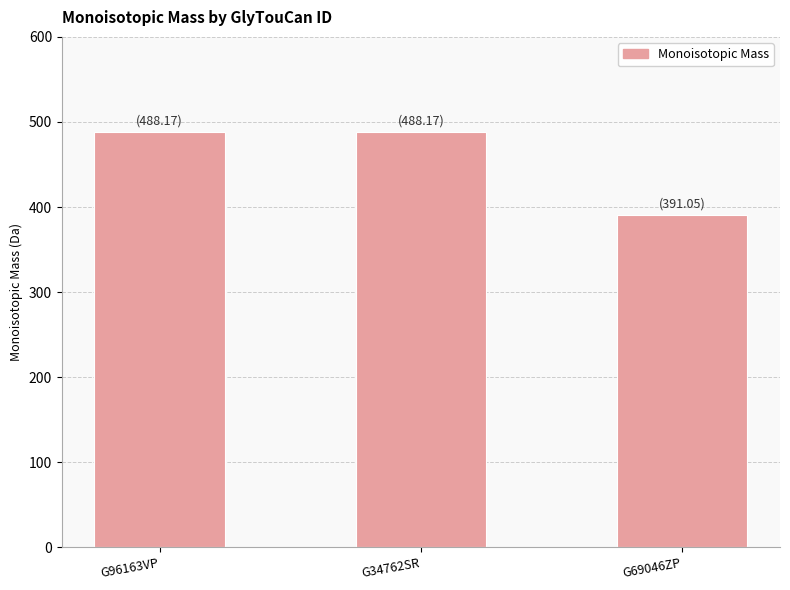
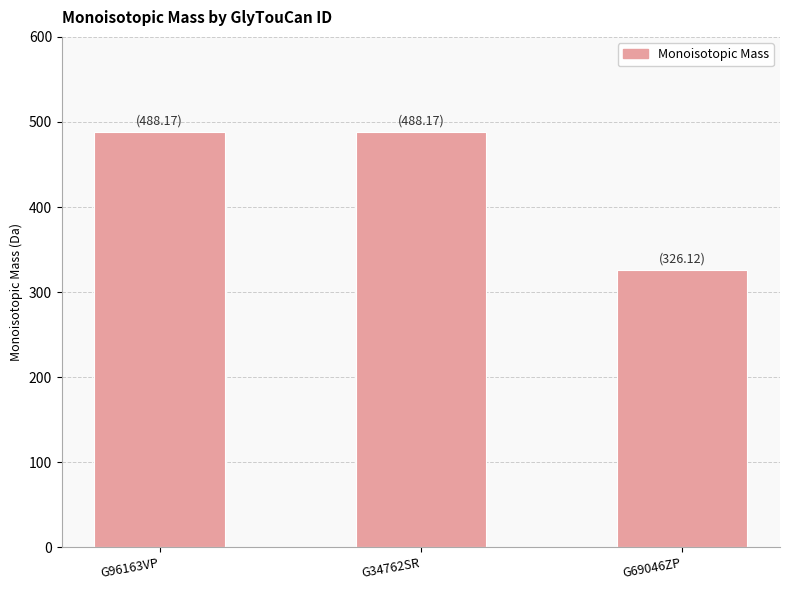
  {
    "G96163VP": "(488.17)",
    "G34762SR": "(488.17)",
-   "G69046ZP": "(391.05)"
+   "G69046ZP": "(326.12)"
  }
